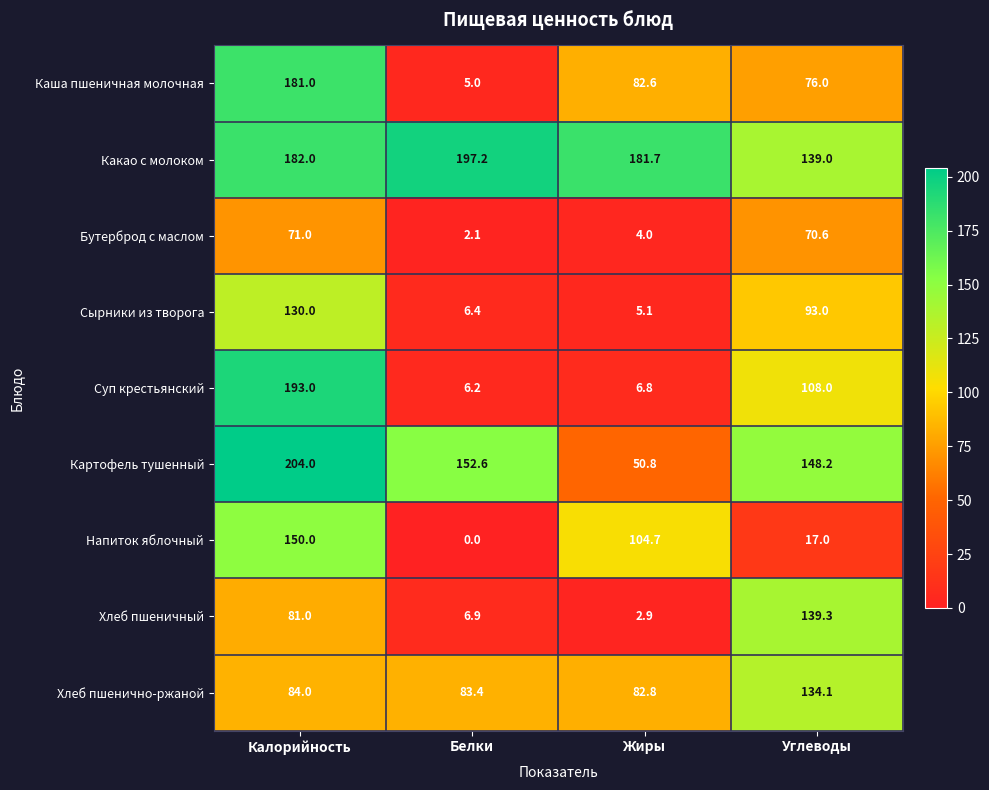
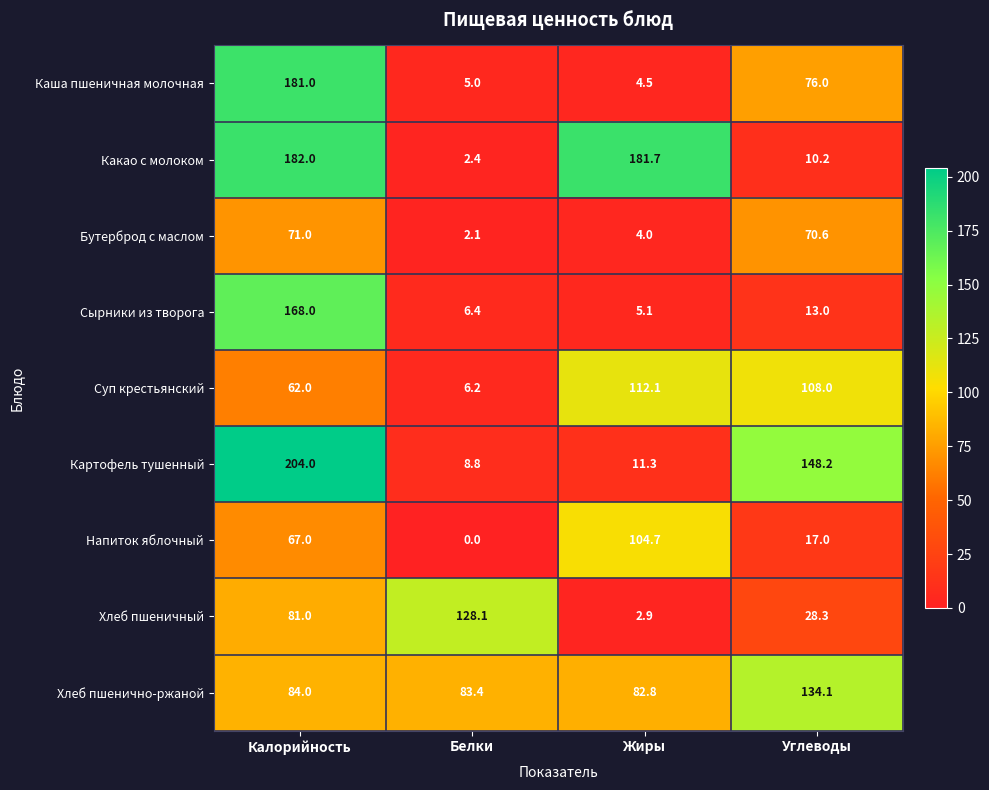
  {
    "Каша пшеничная молочная": {
      "Калорийность": 181.0,
      "Белки": 5.0,
-     "Жиры": 82.6,
+     "Жиры": 4.5,
      "Углеводы": 76.0
    },
    "Какао с молоком": {
      "Калорийность": 182.0,
-     "Белки": 197.2,
+     "Белки": 2.4,
      "Жиры": 181.7,
-     "Углеводы": 139.0
+     "Углеводы": 10.2
    },
    "Бутерброд с маслом": {
      "Калорийность": 71.0,
      "Белки": 2.1,
      "Жиры": 4.0,
      "Углеводы": 70.6
    },
    "Сырники из творога": {
-     "Калорийность": 130.0,
+     "Калорийность": 168.0,
      "Белки": 6.4,
      "Жиры": 5.1,
-     "Углеводы": 93.0
+     "Углеводы": 13.0
    },
    "Суп крестьянский": {
-     "Калорийность": 193.0,
+     "Калорийность": 62.0,
      "Белки": 6.2,
-     "Жиры": 6.8,
+     "Жиры": 112.1,
      "Углеводы": 108.0
    },
    "Картофель тушенный": {
      "Калорийность": 204.0,
-     "Белки": 152.6,
-     "Жиры": 50.8,
+     "Белки": 8.8,
+     "Жиры": 11.3,
      "Углеводы": 148.2
    },
    "Напиток яблочный": {
-     "Калорийность": 150.0,
+     "Калорийность": 67.0,
      "Белки": 0.0,
      "Жиры": 104.7,
      "Углеводы": 17.0
    },
    "Хлеб пшеничный": {
      "Калорийность": 81.0,
-     "Белки": 6.9,
+     "Белки": 128.1,
      "Жиры": 2.9,
-     "Углеводы": 139.3
+     "Углеводы": 28.3
    },
    "Хлеб пшенично-ржаной": {
      "Калорийность": 84.0,
      "Белки": 83.4,
      "Жиры": 82.8,
      "Углеводы": 134.1
    }
  }
